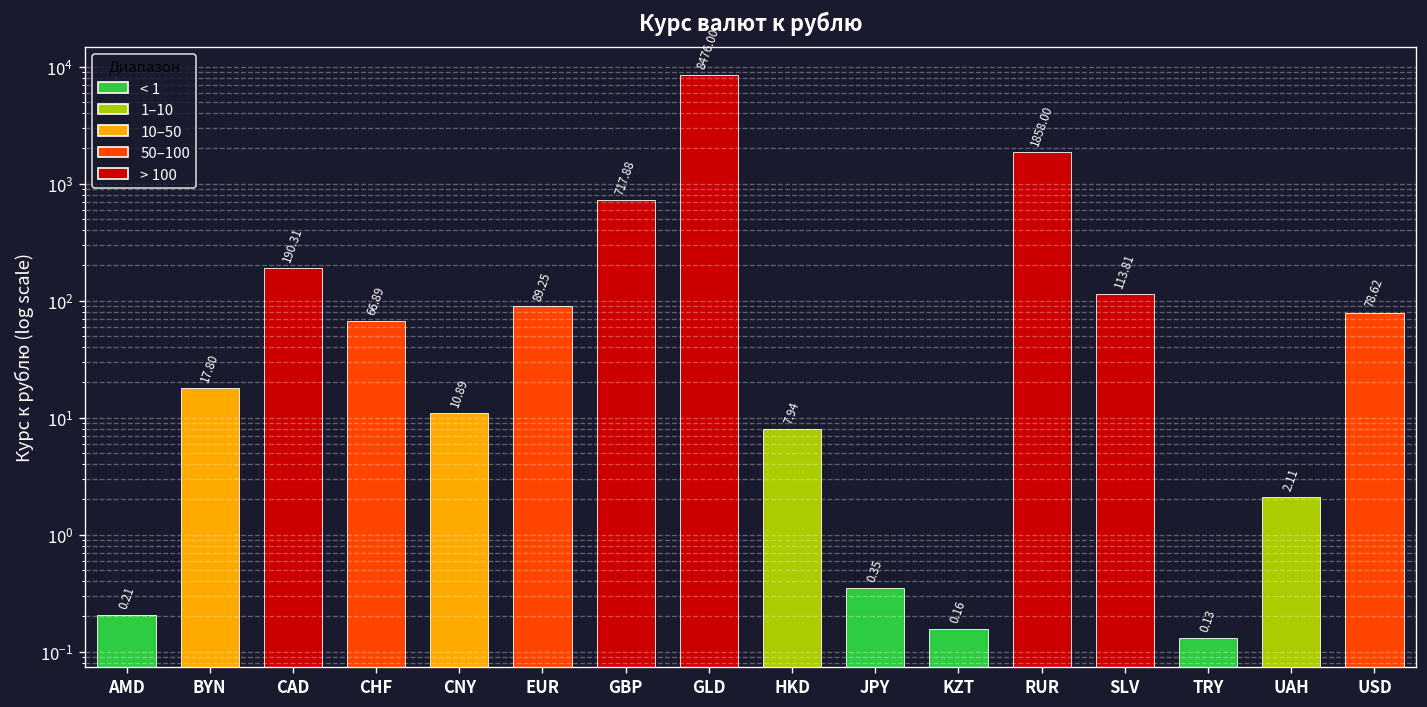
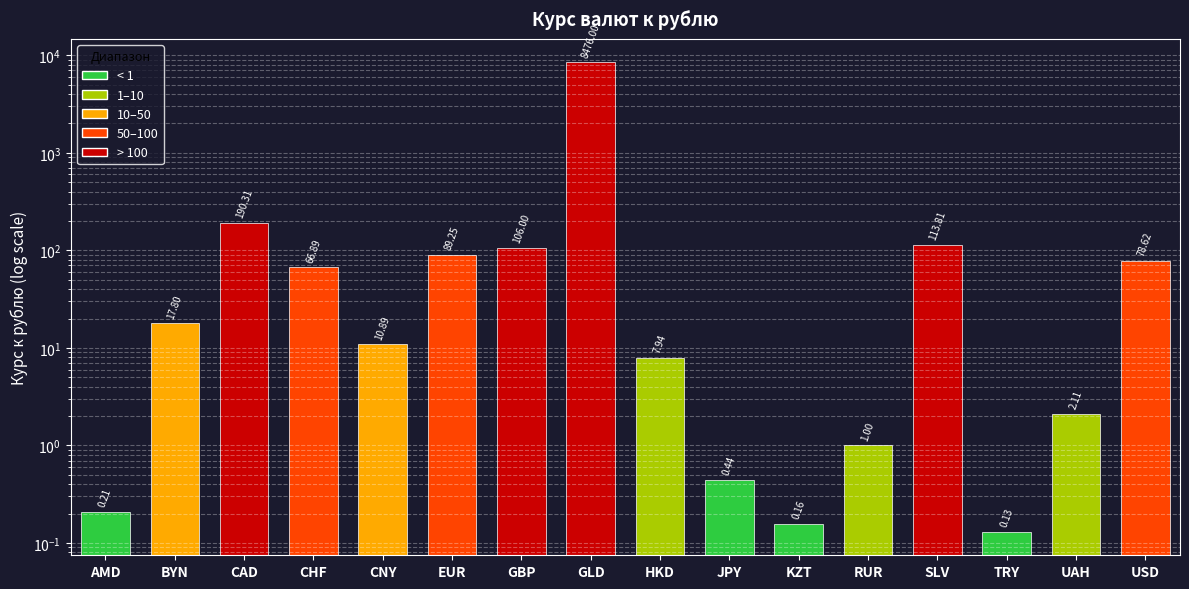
  {
    "AMD": 0.21,
    "BYN": 17.80,
    "CAD": 190.31,
    "CHF": 66.89,
    "CNY": 10.89,
    "EUR": 89.25,
-   "GBP": 717.88,
+   "GBP": 106.00,
    "GLD": 8476.00,
    "HKD": 7.94,
-   "JPY": 0.35,
+   "JPY": 0.44,
    "KZT": 0.16,
-   "RUR": 1858.00,
+   "RUR": 1.00,
    "SLV": 113.81,
    "TRY": 0.13,
    "UAH": 2.11,
    "USD": 78.62
  }
